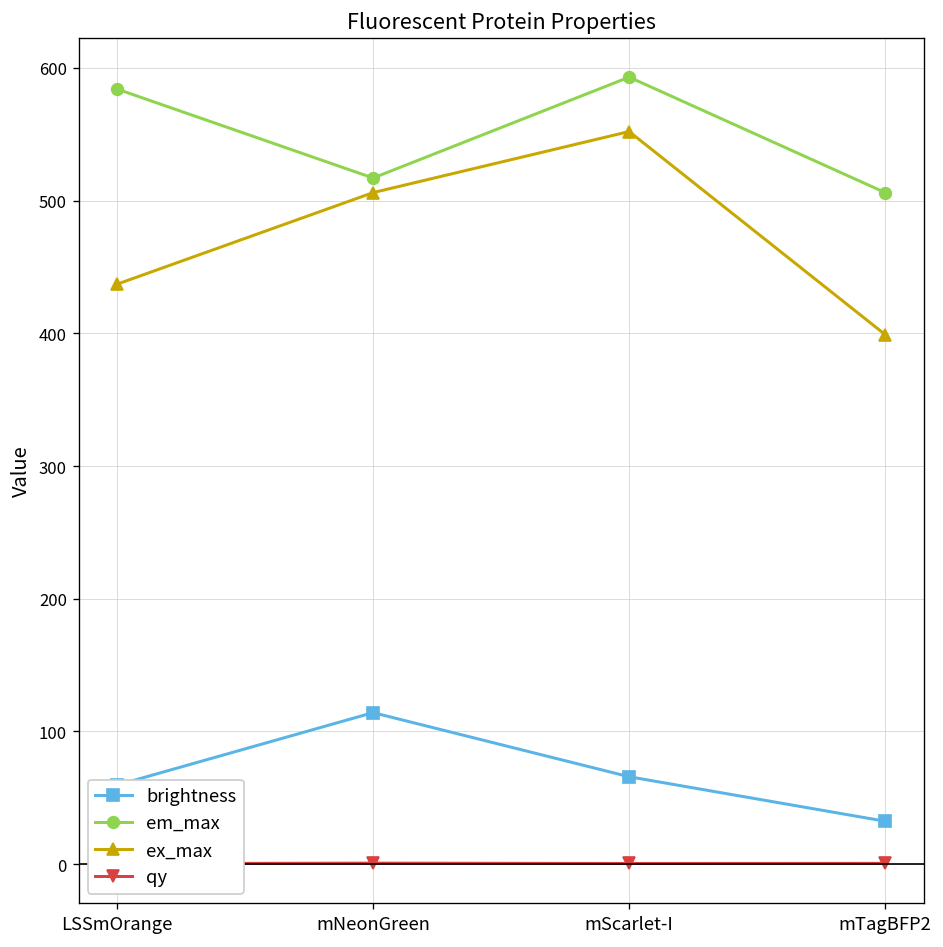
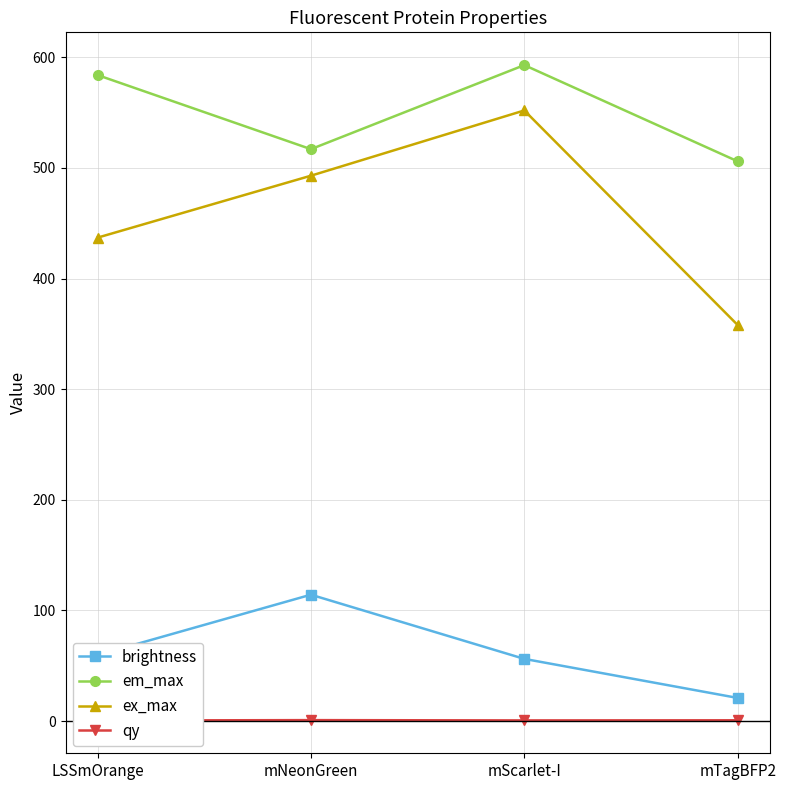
  {
    "brightness": {
      "mNeonGreen": 114,
-     "mScarlet-I": 66,
-     "mTagBFP2": 32
+     "mScarlet-I": 56,
+     "mTagBFP2": 21
    },
    "em_max": {
      "LSSmOrange": 584,
      "mNeonGreen": 517,
      "mScarlet-I": 593,
      "mTagBFP2": 506
    },
    "ex_max": {
      "LSSmOrange": 437,
-     "mNeonGreen": 506,
+     "mNeonGreen": 493,
      "mScarlet-I": 552,
-     "mTagBFP2": 399
+     "mTagBFP2": 358
    },
    "qy": {
      "mNeonGreen": 1,
      "mScarlet-I": 1,
      "mTagBFP2": 1
    }
  }
